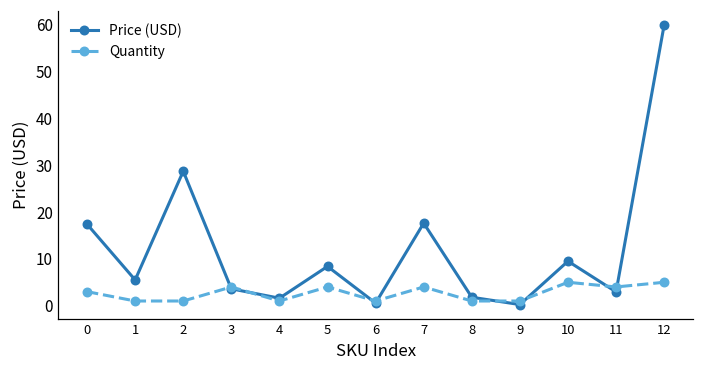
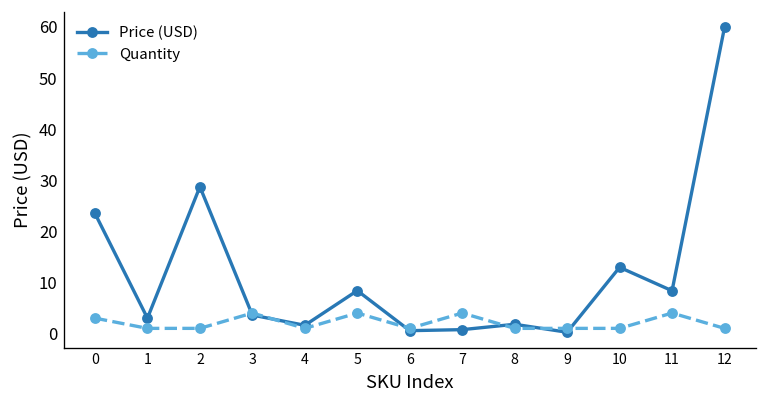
  {
    "Price (USD)": {
-     "0": 17,
-     "1": 6,
+     "0": 24,
+     "1": 3,
      "2": 29,
      "5": 8,
-     "7": 18,
+     "7": 1,
      "8": 2,
      "9": 0,
-     "10": 10,
-     "11": 3,
+     "10": 13,
+     "11": 8,
      "12": 60
    },
    "Quantity": {
      "0": 3,
      "1": 1,
      "2": 1,
      "5": 4,
      "7": 4,
      "8": 1,
      "9": 1,
-     "10": 5,
+     "10": 1,
      "11": 4,
-     "12": 5
+     "12": 1
    }
  }
